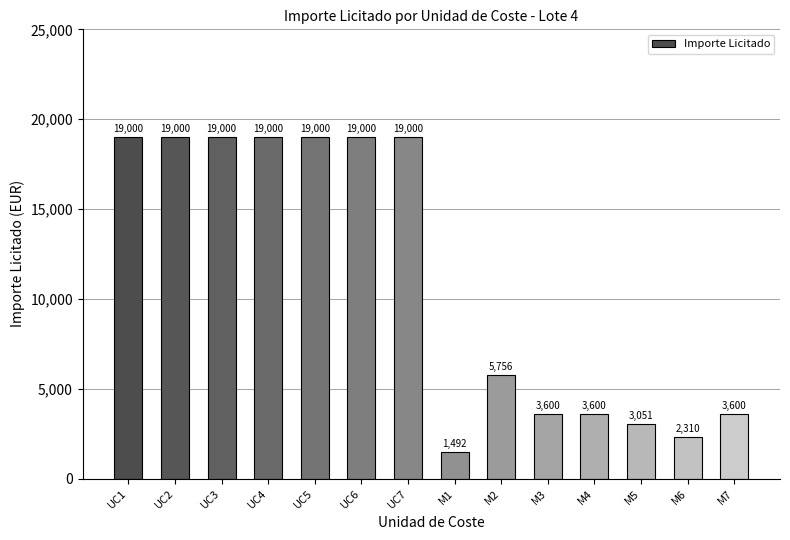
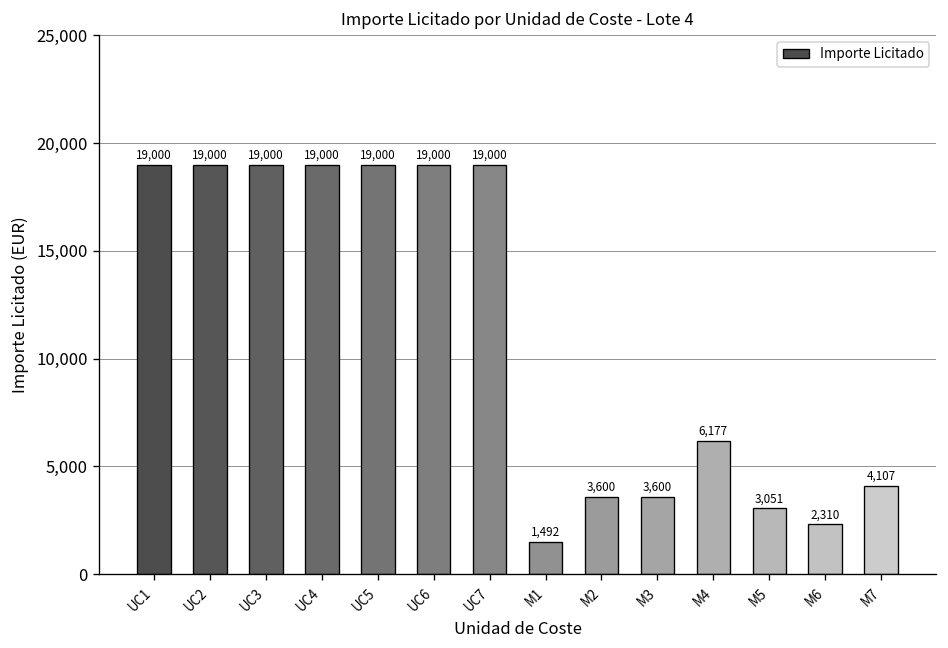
  {
    "UC1": "19,000",
    "UC2": "19,000",
    "UC3": "19,000",
    "UC4": "19,000",
    "UC5": "19,000",
    "UC6": "19,000",
    "UC7": "19,000",
    "M1": "1,492",
-   "M2": "5,756",
+   "M2": "3,600",
    "M3": "3,600",
-   "M4": "3,600",
+   "M4": "6,177",
    "M5": "3,051",
    "M6": "2,310",
-   "M7": "3,600"
+   "M7": "4,107"
  }
